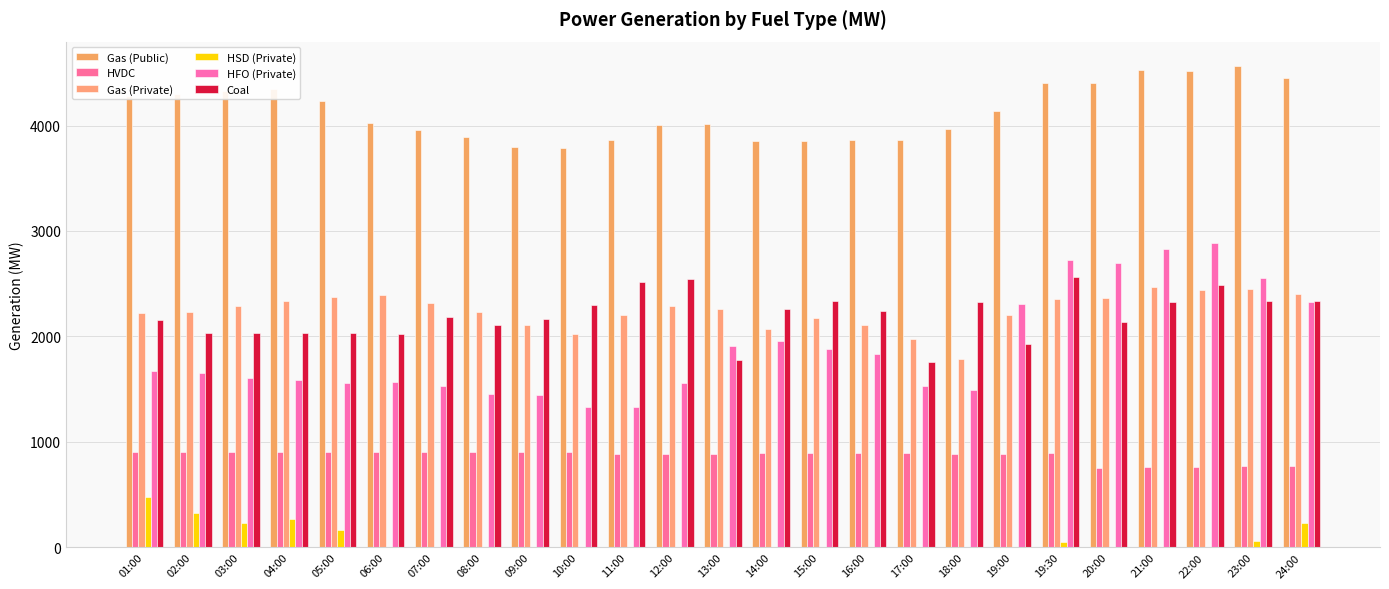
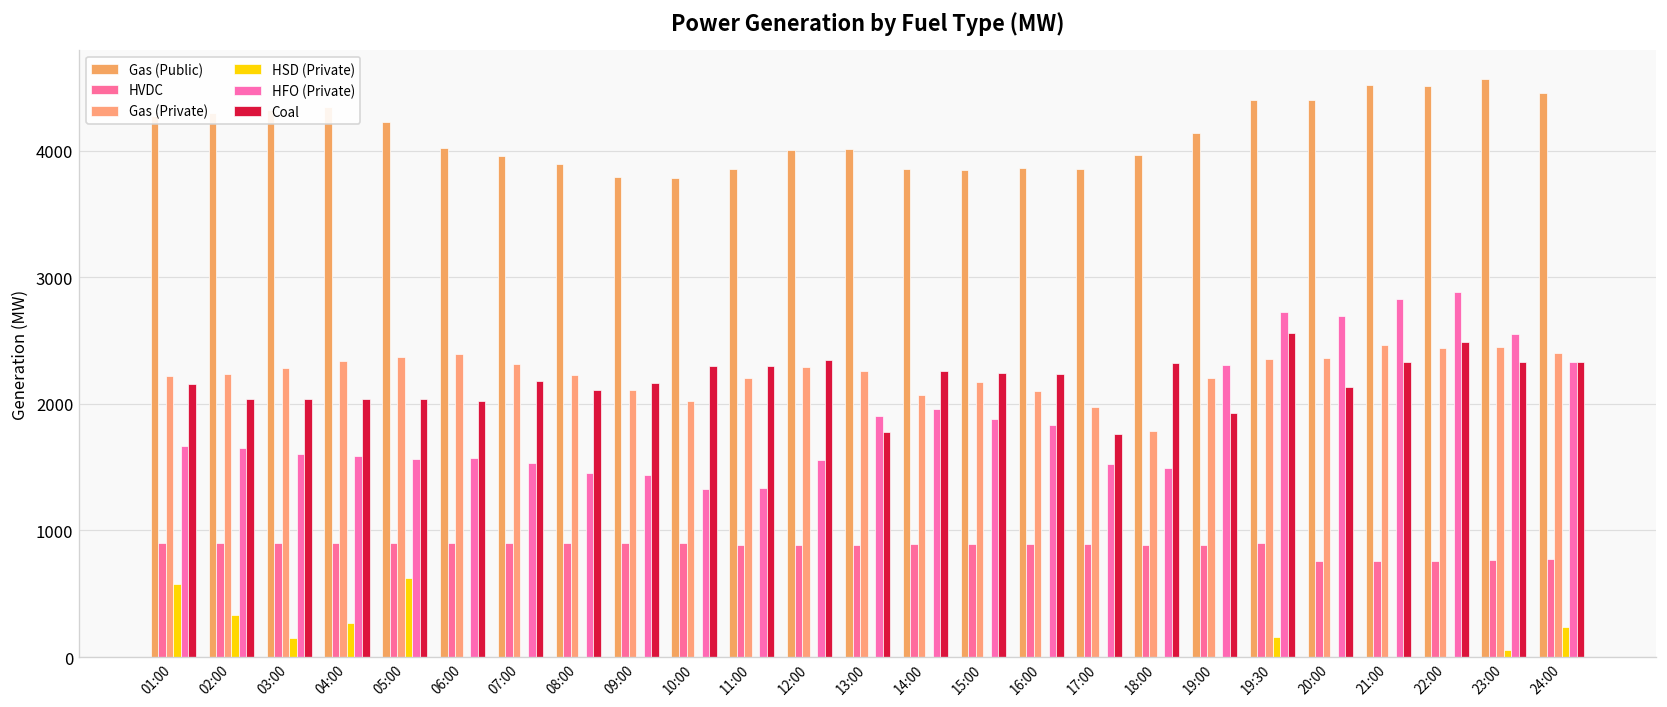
  {
    "HSD (Private)": {
-     "01:00": 480,
+     "01:00": 570,
      "02:00": 330,
-     "03:00": 240,
+     "03:00": 150,
      "04:00": 270,
-     "05:00": 160,
+     "05:00": 620,
      "06:00": 0,
      "07:00": 0,
      "08:00": 0,
      "09:00": 0,
      "10:00": 0,
      "11:00": 0,
      "12:00": 0,
      "13:00": 0,
      "14:00": 0,
      "15:00": 0,
      "16:00": 0,
      "17:00": 0,
      "18:00": 0,
      "19:00": 0,
-     "19:30": 50,
+     "19:30": 160,
      "20:00": 0,
      "21:00": 0,
      "22:00": 0,
      "23:00": 60,
      "24:00": 240
    },
    "Coal": {
      "01:00": 2160,
      "02:00": 2040,
      "03:00": 2040,
      "04:00": 2040,
      "05:00": 2040,
      "06:00": 2020,
      "07:00": 2180,
      "08:00": 2110,
      "09:00": 2160,
      "10:00": 2300,
-     "11:00": 2520,
-     "12:00": 2540,
+     "11:00": 2300,
+     "12:00": 2350,
      "13:00": 1780,
      "14:00": 2260,
-     "15:00": 2330,
+     "15:00": 2240,
      "16:00": 2240,
      "17:00": 1760,
      "18:00": 2320,
      "19:00": 1930,
      "19:30": 2560,
      "20:00": 2140,
      "21:00": 2330,
      "22:00": 2490,
      "23:00": 2330,
      "24:00": 2340
    }
  }
